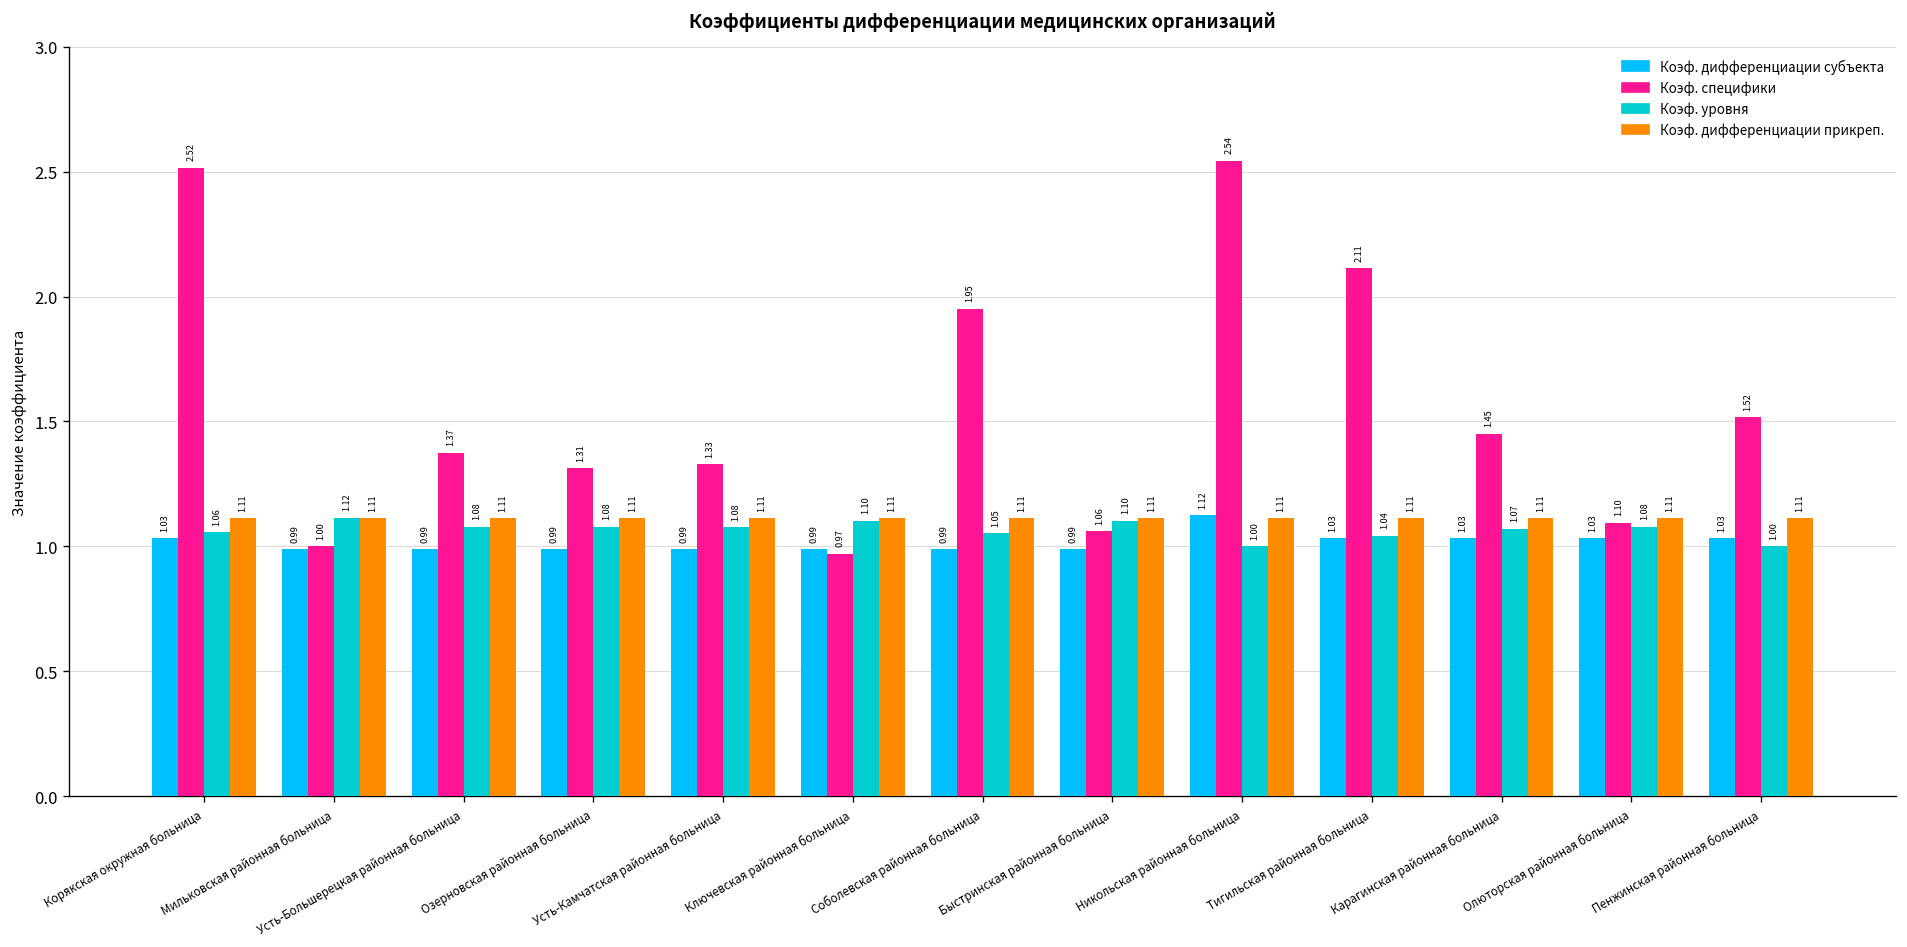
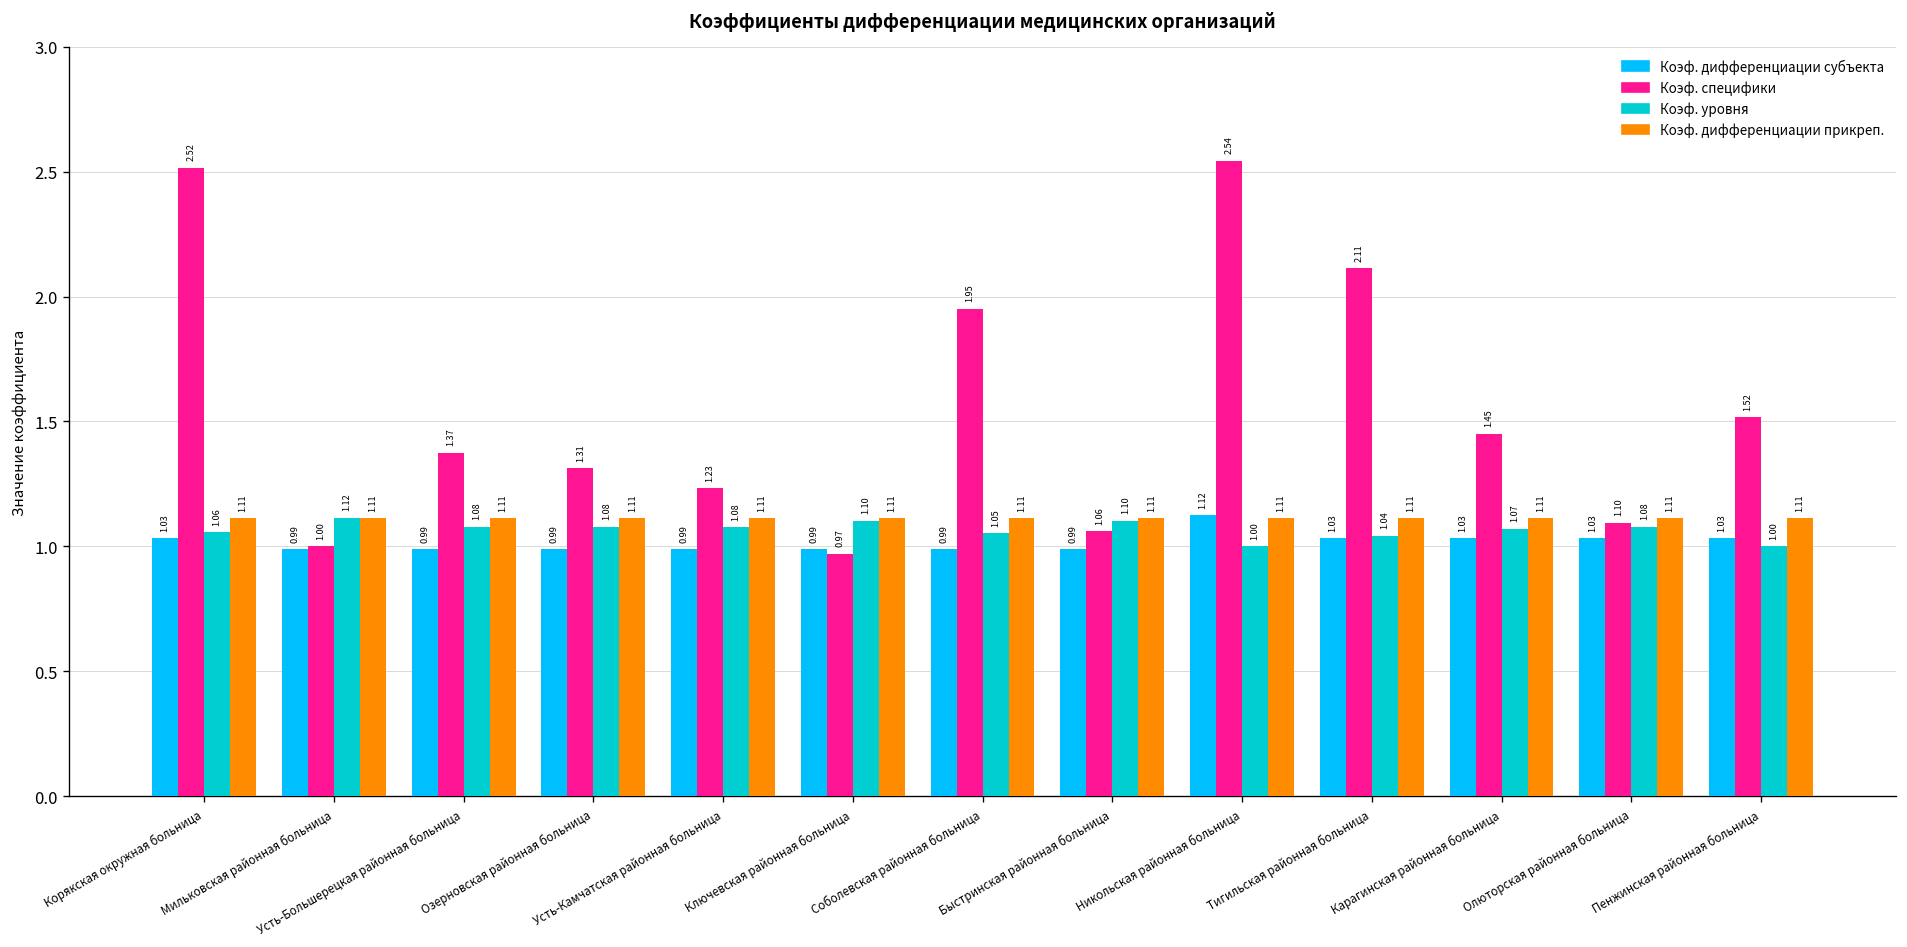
  {
    "Коэф. специфики": {
      "Корякская окружная больница": 2.52,
      "Мильковская районная больница": 1.00,
      "Усть-Большерецкая районная больница": 1.37,
      "Озерновская районная больница": 1.31,
-     "Усть-Камчатская районная больница": 1.33,
+     "Усть-Камчатская районная больница": 1.23,
      "Ключевская районная больница": 0.97,
      "Соболевская районная больница": 1.95,
      "Быстринская районная больница": 1.06,
      "Никольская районная больница": 2.54,
      "Тигильская районная больница": 2.11,
      "Карагинская районная больница": 1.45,
      "Олюторская районная больница": 1.10,
      "Пенжинская районная больница": 1.52
    },
    "Коэф. дифференциации прикреп.": {
      "Корякская окружная больница": 1.11,
      "Мильковская районная больница": 1.11,
      "Усть-Большерецкая районная больница": 1.11,
      "Озерновская районная больница": 1.11,
      "Усть-Камчатская районная больница": 1.11,
      "Ключевская районная больница": 1.11,
      "Соболевская районная больница": 1.11,
      "Быстринская районная больница": 1.11,
      "Никольская районная больница": 1.11,
      "Тигильская районная больница": 1.11,
      "Карагинская районная больница": 1.11,
      "Олюторская районная больница": 1.11,
      "Пенжинская районная больница": 1.11
    }
  }
